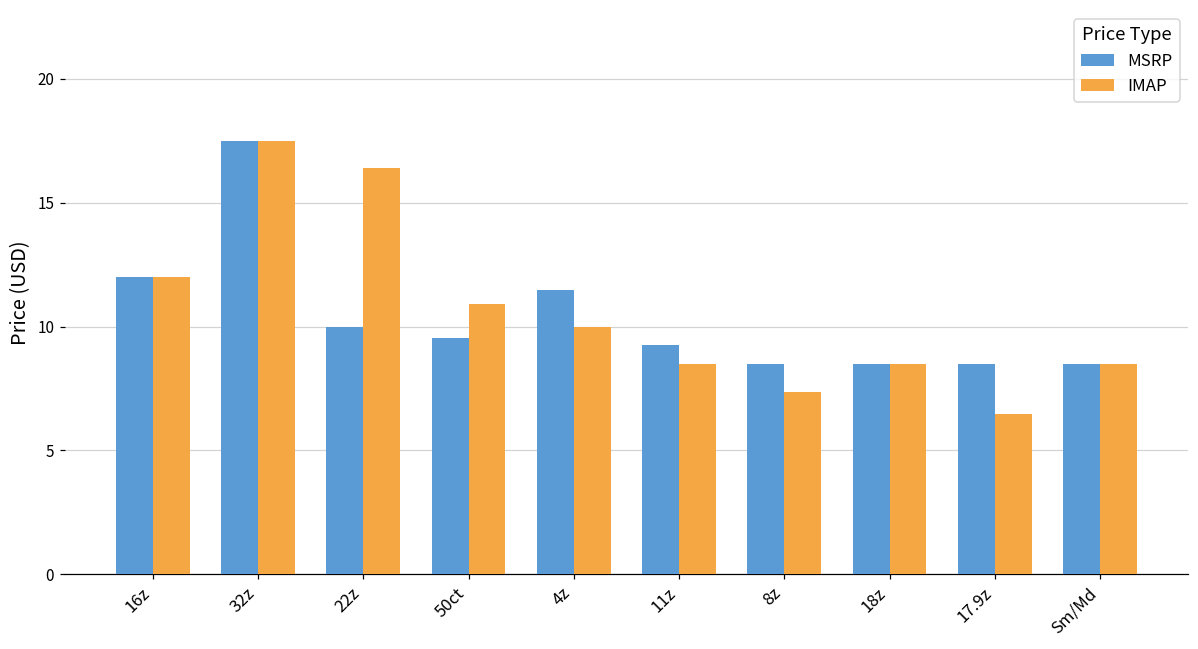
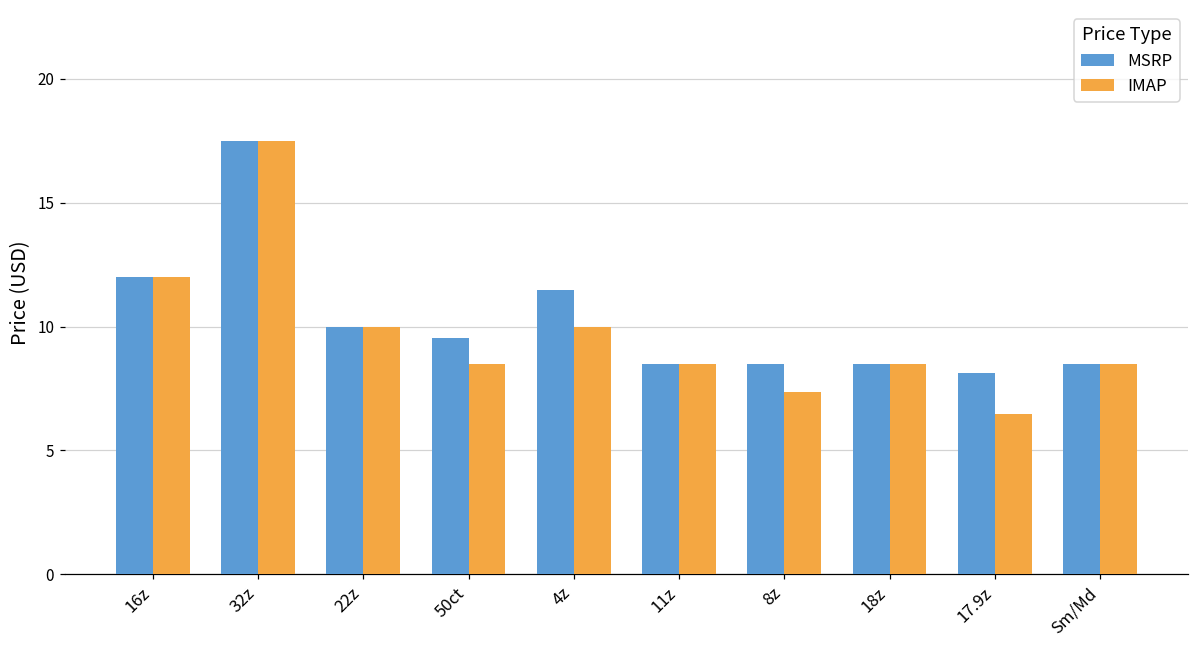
  {
    "MSRP": {
      "16z": 12.0,
      "32z": 17.5,
      "22z": 10.0,
      "50ct": 9.5,
      "4z": 11.5,
-     "11z": 9.3,
+     "11z": 8.5,
      "8z": 8.5,
      "18z": 8.5,
-     "17.9z": 8.5,
+     "17.9z": 8.1,
      "Sm/Md": 8.5
    },
    "IMAP": {
      "16z": 12.0,
      "32z": 17.5,
-     "22z": 16.4,
-     "50ct": 10.9,
+     "22z": 10.0,
+     "50ct": 8.5,
      "4z": 10.0,
      "11z": 8.5,
      "8z": 7.4,
      "18z": 8.5,
      "17.9z": 6.5,
      "Sm/Md": 8.5
    }
  }
